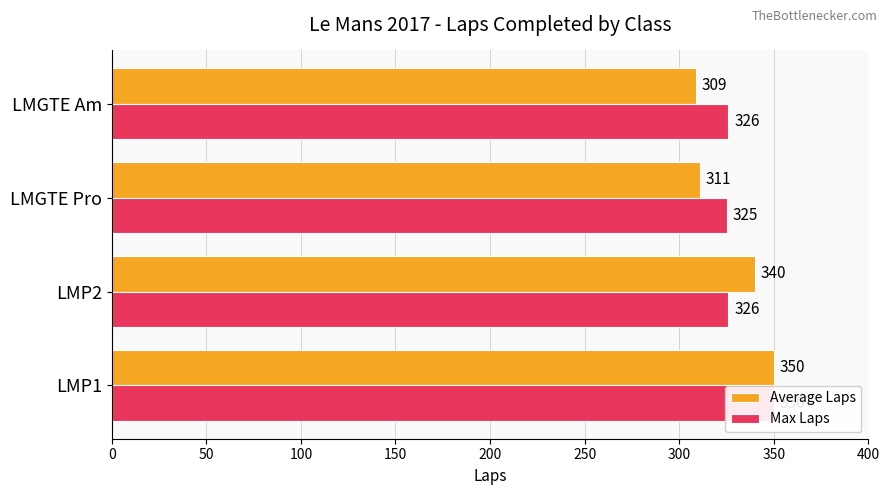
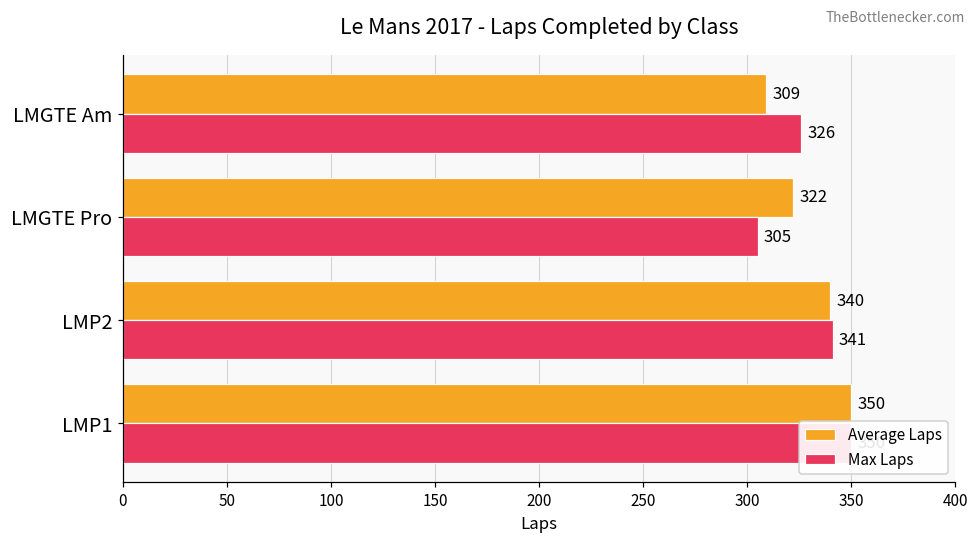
  {
    "Average Laps": {
      "LMGTE Am": 309,
-     "LMGTE Pro": 311,
+     "LMGTE Pro": 322,
      "LMP2": 340,
      "LMP1": 350
    },
    "Max Laps": {
      "LMGTE Am": 326,
-     "LMGTE Pro": 325,
-     "LMP2": 326
+     "LMGTE Pro": 305,
+     "LMP2": 341
    }
  }
